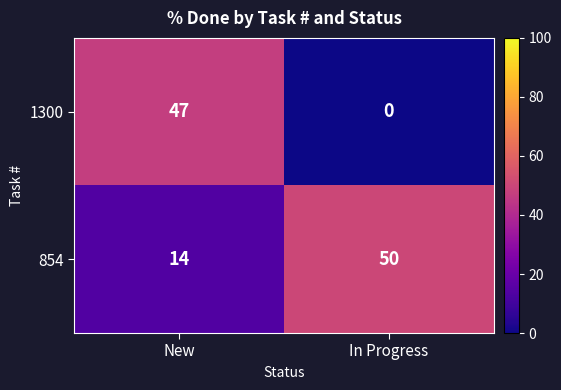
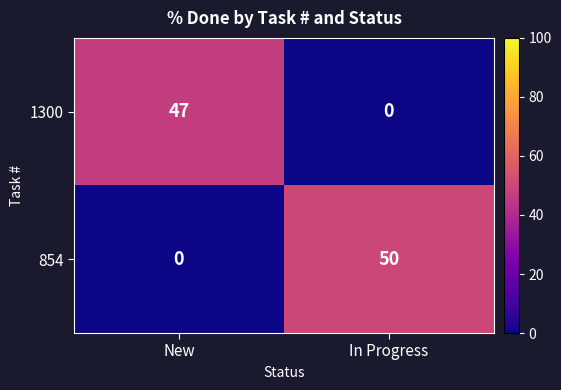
  {
    "1300": {
      "New": 47,
      "In Progress": 0
    },
    "854": {
-     "New": 14,
+     "New": 0,
      "In Progress": 50
    }
  }
